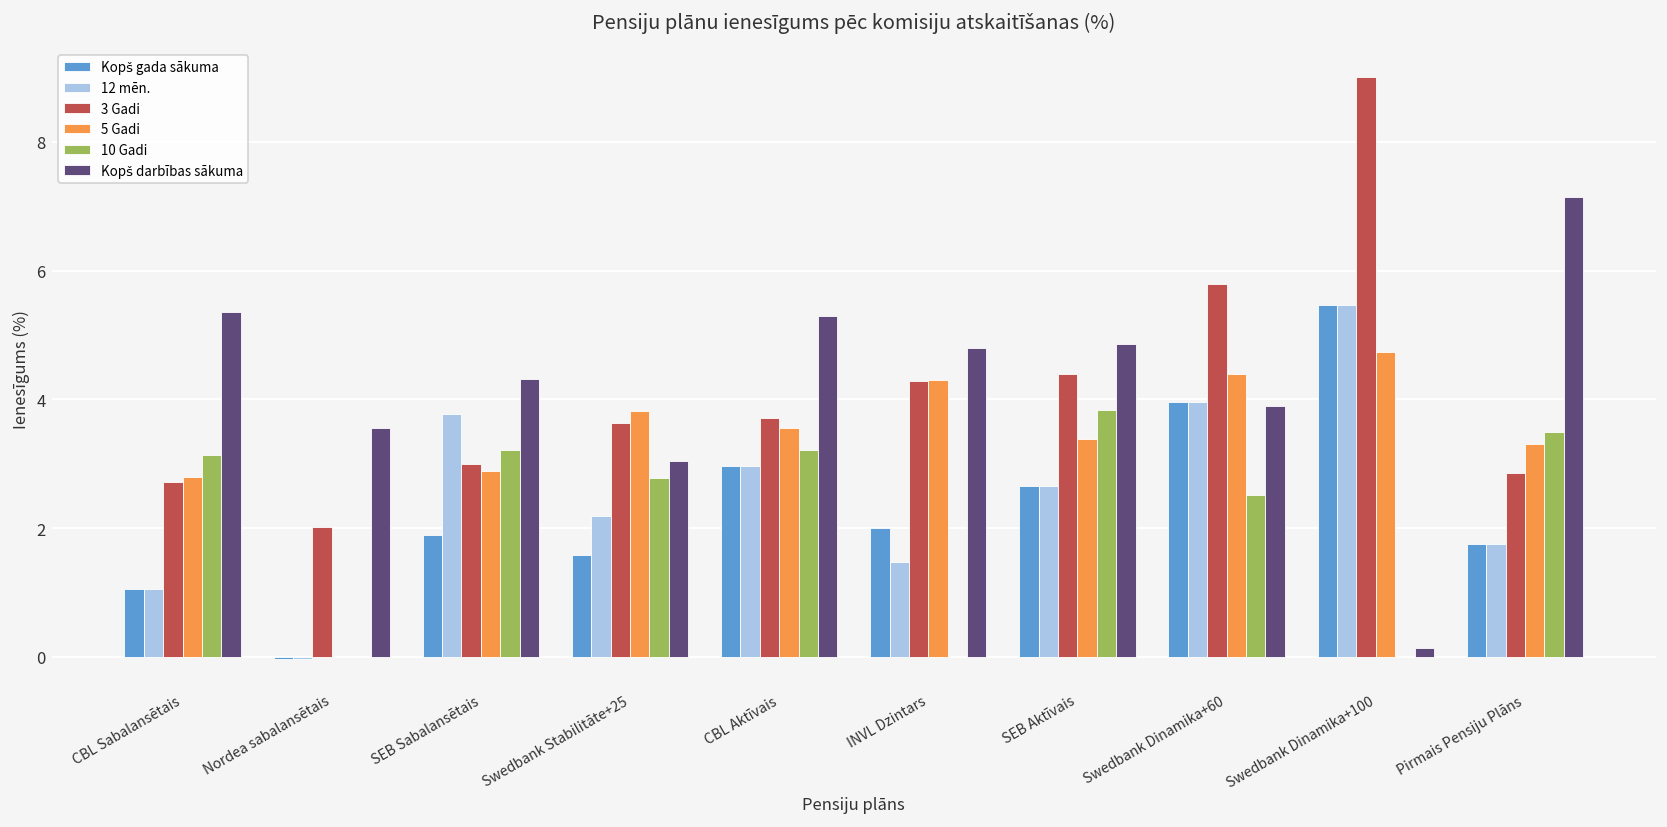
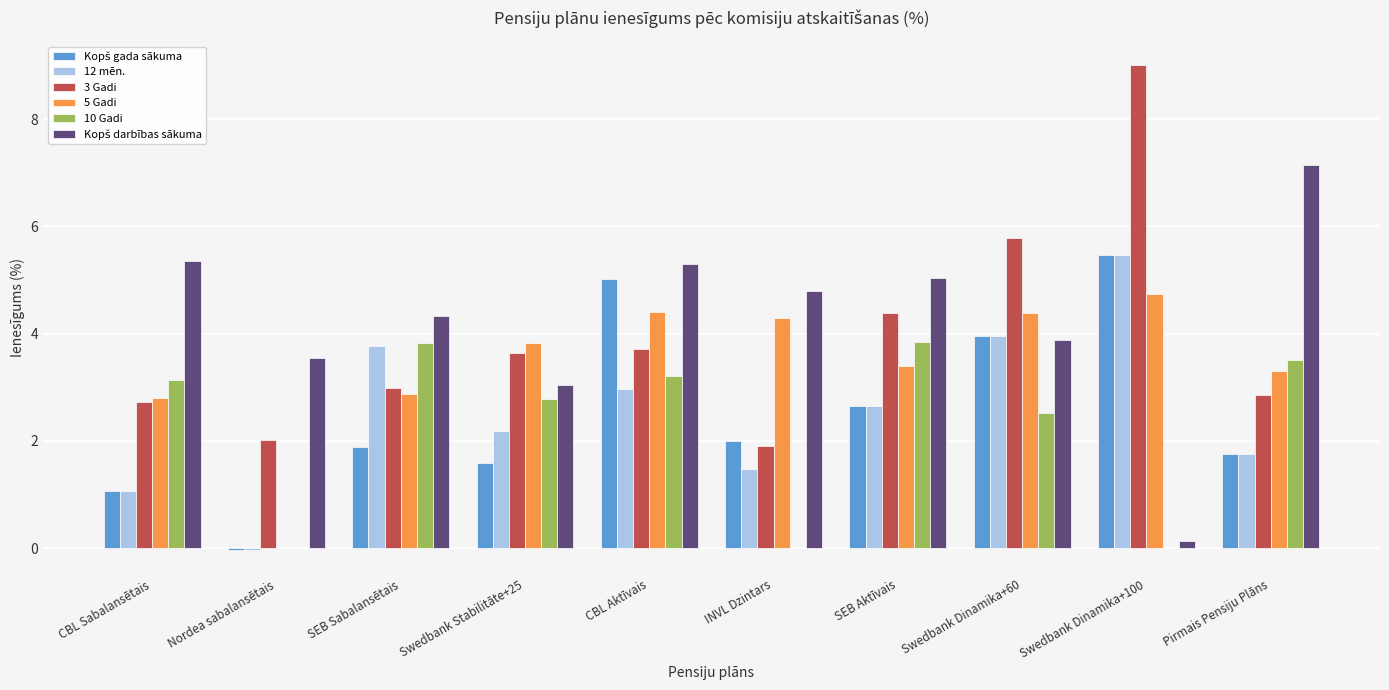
  {
    "Kopš gada sākuma": {
      "CBL Sabalansētais": 1.1,
      "SEB Sabalansētais": 1.9,
      "Swedbank Stabilitāte+25": 1.6,
-     "CBL Aktīvais": 3.0,
+     "CBL Aktīvais": 5.0,
      "INVL Dzintars": 2.0,
      "SEB Aktīvais": 2.7,
      "Swedbank Dinamika+60": 4.0,
      "Swedbank Dinamika+100": 5.5,
      "Pirmais Pensiju Plāns": 1.8
    },
    "12 mēn.": {
      "CBL Sabalansētais": 1.1,
      "SEB Sabalansētais": 3.8,
      "Swedbank Stabilitāte+25": 2.2,
      "CBL Aktīvais": 3.0,
      "INVL Dzintars": 1.5,
      "SEB Aktīvais": 2.7,
      "Swedbank Dinamika+60": 4.0,
      "Swedbank Dinamika+100": 5.5,
      "Pirmais Pensiju Plāns": 1.8
    },
    "3 Gadi": {
      "CBL Sabalansētais": 2.7,
      "Nordea sabalansētais": 2.0,
      "SEB Sabalansētais": 3.0,
      "Swedbank Stabilitāte+25": 3.6,
      "CBL Aktīvais": 3.7,
-     "INVL Dzintars": 4.3,
+     "INVL Dzintars": 1.9,
      "SEB Aktīvais": 4.4,
      "Swedbank Dinamika+60": 5.8,
      "Swedbank Dinamika+100": 9.0,
      "Pirmais Pensiju Plāns": 2.9
    },
    "5 Gadi": {
      "CBL Sabalansētais": 2.8,
      "Nordea sabalansētais": 0.0,
      "SEB Sabalansētais": 2.9,
      "Swedbank Stabilitāte+25": 3.8,
-     "CBL Aktīvais": 3.6,
+     "CBL Aktīvais": 4.4,
      "INVL Dzintars": 4.3,
      "SEB Aktīvais": 3.4,
      "Swedbank Dinamika+60": 4.4,
      "Swedbank Dinamika+100": 4.7,
      "Pirmais Pensiju Plāns": 3.3
    },
    "10 Gadi": {
      "CBL Sabalansētais": 3.1,
      "Nordea sabalansētais": 0.0,
-     "SEB Sabalansētais": 3.2,
+     "SEB Sabalansētais": 3.8,
      "Swedbank Stabilitāte+25": 2.8,
      "CBL Aktīvais": 3.2,
      "INVL Dzintars": 0.0,
      "SEB Aktīvais": 3.8,
      "Swedbank Dinamika+60": 2.5,
      "Swedbank Dinamika+100": 0.0,
      "Pirmais Pensiju Plāns": 3.5
    },
    "Kopš darbības sākuma": {
      "CBL Sabalansētais": 5.4,
      "Nordea sabalansētais": 3.6,
      "SEB Sabalansētais": 4.3,
      "Swedbank Stabilitāte+25": 3.0,
      "CBL Aktīvais": 5.3,
      "INVL Dzintars": 4.8,
-     "SEB Aktīvais": 4.9,
+     "SEB Aktīvais": 5.0,
      "Swedbank Dinamika+60": 3.9,
      "Swedbank Dinamika+100": 0.1,
      "Pirmais Pensiju Plāns": 7.1
    }
  }
